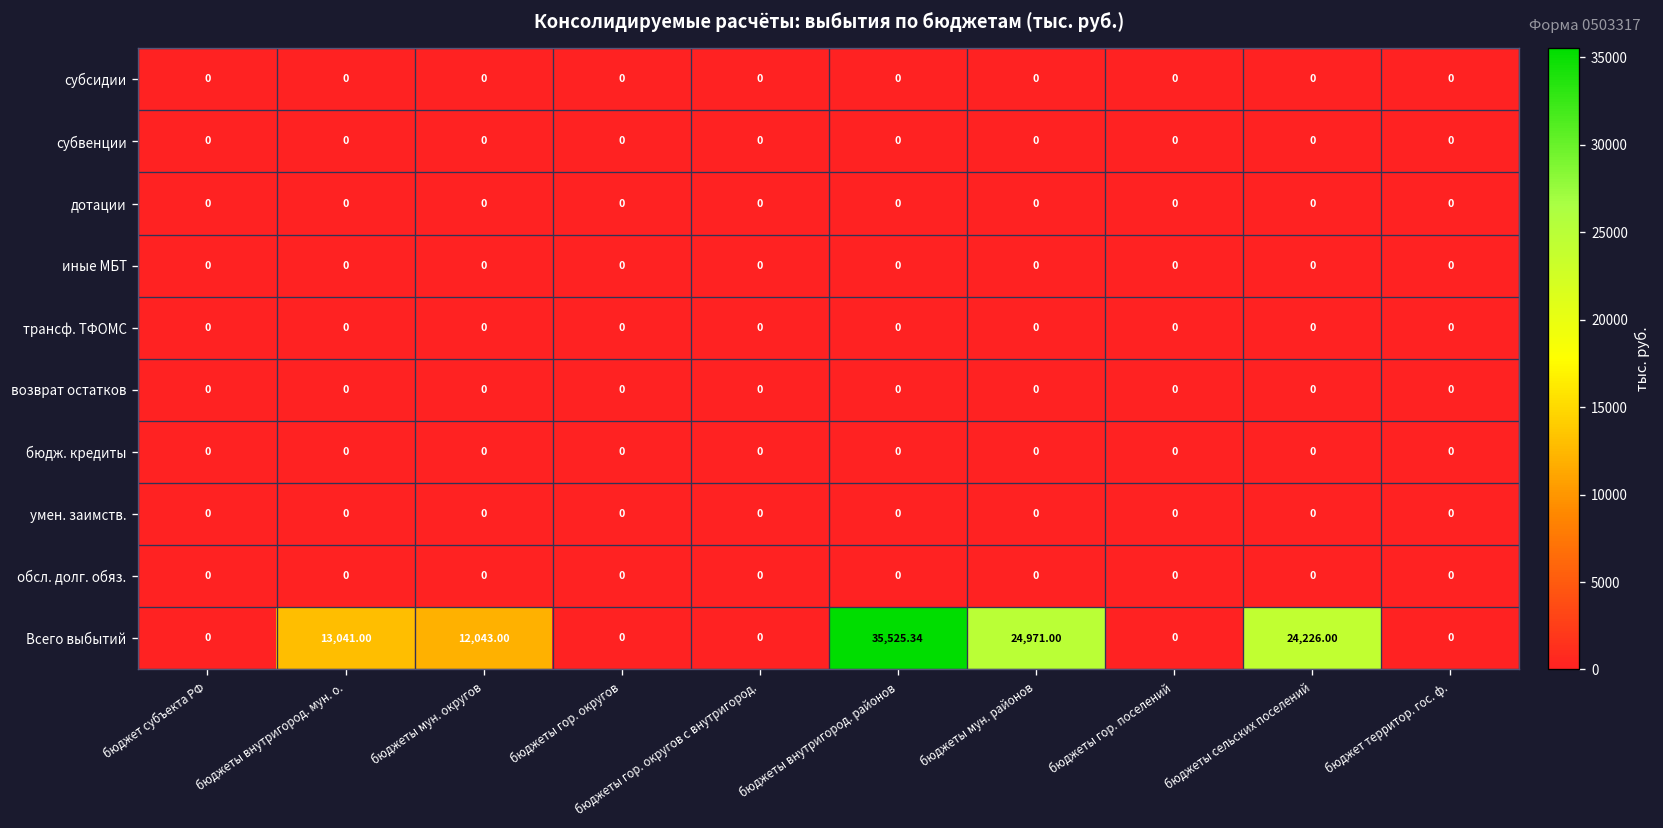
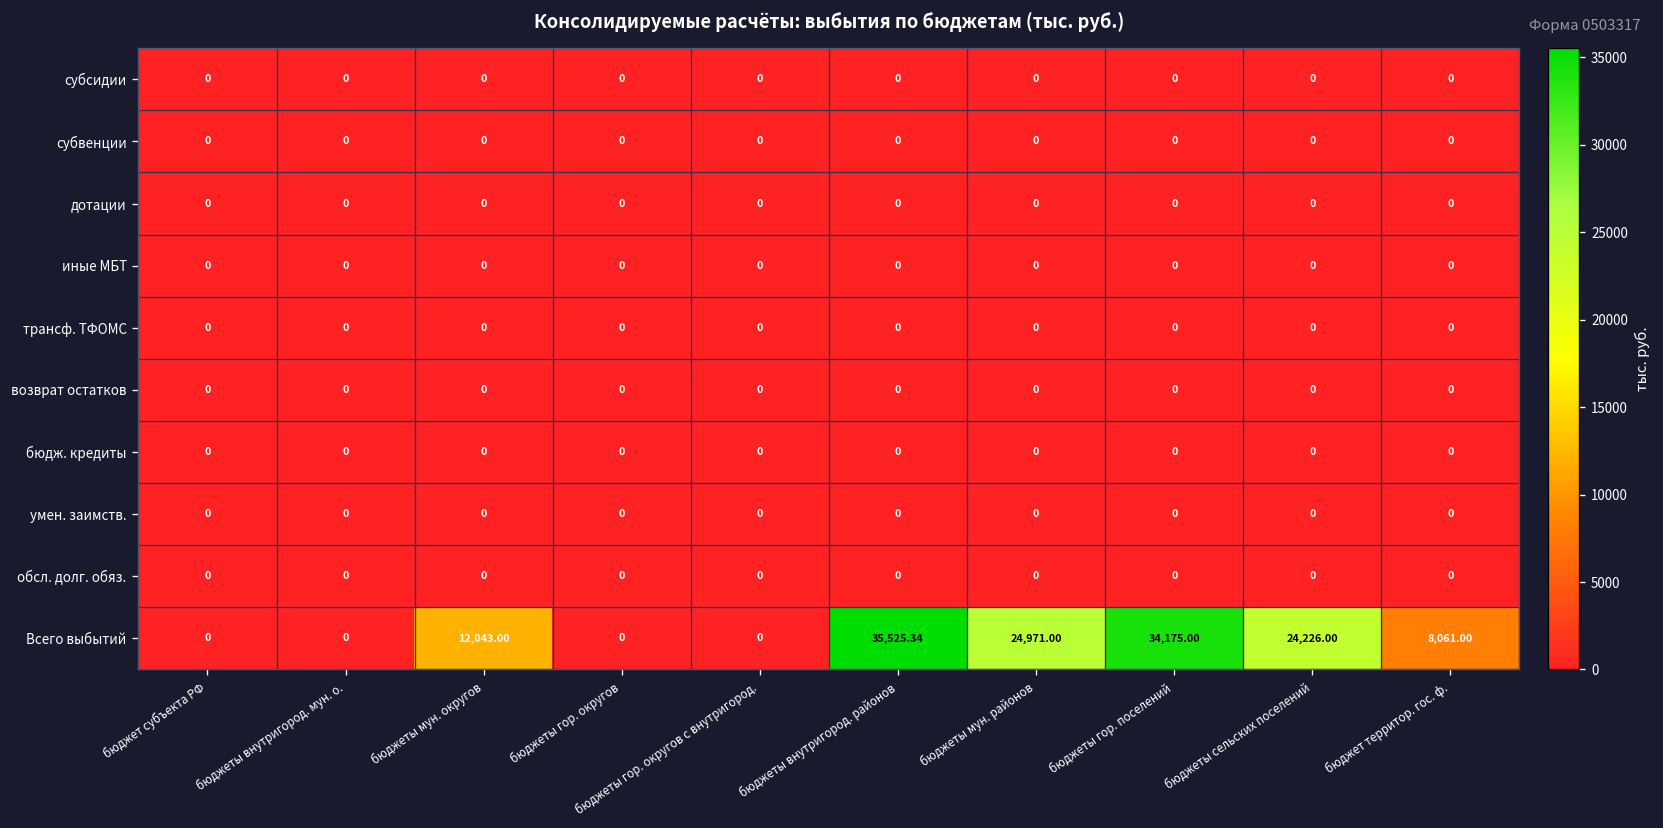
  {
    "субсидии": {
      "бюджет субъекта РФ": "0",
      "бюджеты внутригород. мун. о.": "0",
      "бюджеты мун. округов": "0",
      "бюджеты гор. округов": "0",
      "бюджеты гор. округов с внутригород.": "0",
      "бюджеты внутригород. районов": "0",
      "бюджеты мун. районов": "0",
      "бюджеты гор. поселений": "0",
      "бюджеты сельских поселений": "0",
      "бюджет территор. гос. ф.": "0"
    },
    "субвенции": {
      "бюджет субъекта РФ": "0",
      "бюджеты внутригород. мун. о.": "0",
      "бюджеты мун. округов": "0",
      "бюджеты гор. округов": "0",
      "бюджеты гор. округов с внутригород.": "0",
      "бюджеты внутригород. районов": "0",
      "бюджеты мун. районов": "0",
      "бюджеты гор. поселений": "0",
      "бюджеты сельских поселений": "0",
      "бюджет территор. гос. ф.": "0"
    },
    "дотации": {
      "бюджет субъекта РФ": "0",
      "бюджеты внутригород. мун. о.": "0",
      "бюджеты мун. округов": "0",
      "бюджеты гор. округов": "0",
      "бюджеты гор. округов с внутригород.": "0",
      "бюджеты внутригород. районов": "0",
      "бюджеты мун. районов": "0",
      "бюджеты гор. поселений": "0",
      "бюджеты сельских поселений": "0",
      "бюджет территор. гос. ф.": "0"
    },
    "иные МБТ": {
      "бюджет субъекта РФ": "0",
      "бюджеты внутригород. мун. о.": "0",
      "бюджеты мун. округов": "0",
      "бюджеты гор. округов": "0",
      "бюджеты гор. округов с внутригород.": "0",
      "бюджеты внутригород. районов": "0",
      "бюджеты мун. районов": "0",
      "бюджеты гор. поселений": "0",
      "бюджеты сельских поселений": "0",
      "бюджет территор. гос. ф.": "0"
    },
    "трансф. ТФОМС": {
      "бюджет субъекта РФ": "0",
      "бюджеты внутригород. мун. о.": "0",
      "бюджеты мун. округов": "0",
      "бюджеты гор. округов": "0",
      "бюджеты гор. округов с внутригород.": "0",
      "бюджеты внутригород. районов": "0",
      "бюджеты мун. районов": "0",
      "бюджеты гор. поселений": "0",
      "бюджеты сельских поселений": "0",
      "бюджет территор. гос. ф.": "0"
    },
    "возврат остатков": {
      "бюджет субъекта РФ": "0",
      "бюджеты внутригород. мун. о.": "0",
      "бюджеты мун. округов": "0",
      "бюджеты гор. округов": "0",
      "бюджеты гор. округов с внутригород.": "0",
      "бюджеты внутригород. районов": "0",
      "бюджеты мун. районов": "0",
      "бюджеты гор. поселений": "0",
      "бюджеты сельских поселений": "0",
      "бюджет территор. гос. ф.": "0"
    },
    "бюдж. кредиты": {
      "бюджет субъекта РФ": "0",
      "бюджеты внутригород. мун. о.": "0",
      "бюджеты мун. округов": "0",
      "бюджеты гор. округов": "0",
      "бюджеты гор. округов с внутригород.": "0",
      "бюджеты внутригород. районов": "0",
      "бюджеты мун. районов": "0",
      "бюджеты гор. поселений": "0",
      "бюджеты сельских поселений": "0",
      "бюджет территор. гос. ф.": "0"
    },
    "умен. заимств.": {
      "бюджет субъекта РФ": "0",
      "бюджеты внутригород. мун. о.": "0",
      "бюджеты мун. округов": "0",
      "бюджеты гор. округов": "0",
      "бюджеты гор. округов с внутригород.": "0",
      "бюджеты внутригород. районов": "0",
      "бюджеты мун. районов": "0",
      "бюджеты гор. поселений": "0",
      "бюджеты сельских поселений": "0",
      "бюджет территор. гос. ф.": "0"
    },
    "обсл. долг. обяз.": {
      "бюджет субъекта РФ": "0",
      "бюджеты внутригород. мун. о.": "0",
      "бюджеты мун. округов": "0",
      "бюджеты гор. округов": "0",
      "бюджеты гор. округов с внутригород.": "0",
      "бюджеты внутригород. районов": "0",
      "бюджеты мун. районов": "0",
      "бюджеты гор. поселений": "0",
      "бюджеты сельских поселений": "0",
      "бюджет территор. гос. ф.": "0"
    },
    "Всего выбытий": {
      "бюджет субъекта РФ": "0",
-     "бюджеты внутригород. мун. о.": "13,041.00",
+     "бюджеты внутригород. мун. о.": "0",
      "бюджеты мун. округов": "12,043.00",
      "бюджеты гор. округов": "0",
      "бюджеты гор. округов с внутригород.": "0",
      "бюджеты внутригород. районов": "35,525.34",
      "бюджеты мун. районов": "24,971.00",
-     "бюджеты гор. поселений": "0",
+     "бюджеты гор. поселений": "34,175.00",
      "бюджеты сельских поселений": "24,226.00",
-     "бюджет территор. гос. ф.": "0"
+     "бюджет территор. гос. ф.": "8,061.00"
    }
  }
